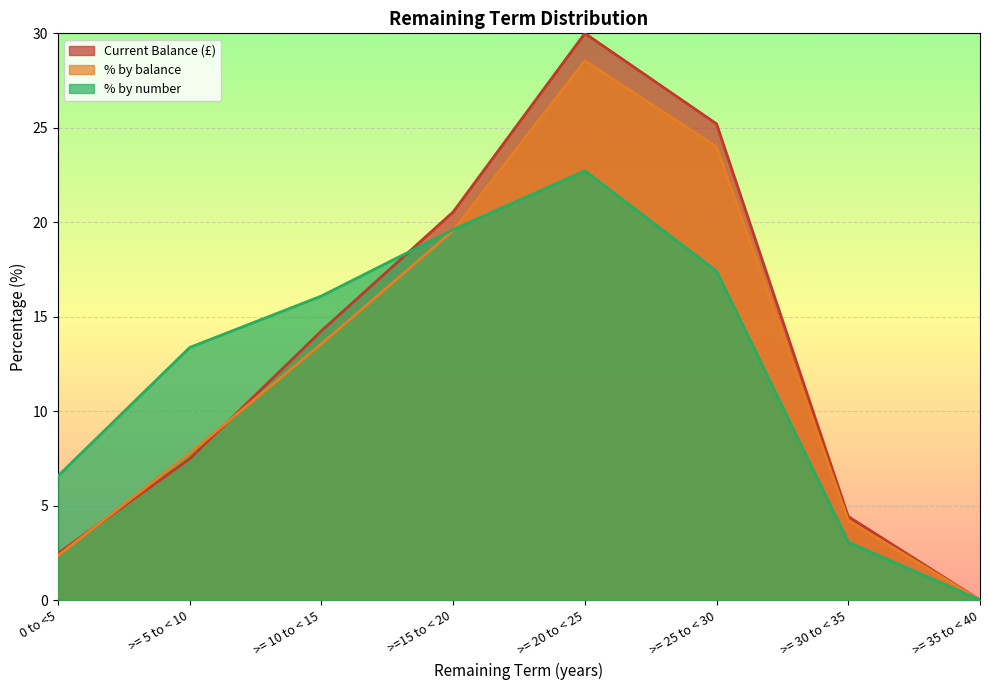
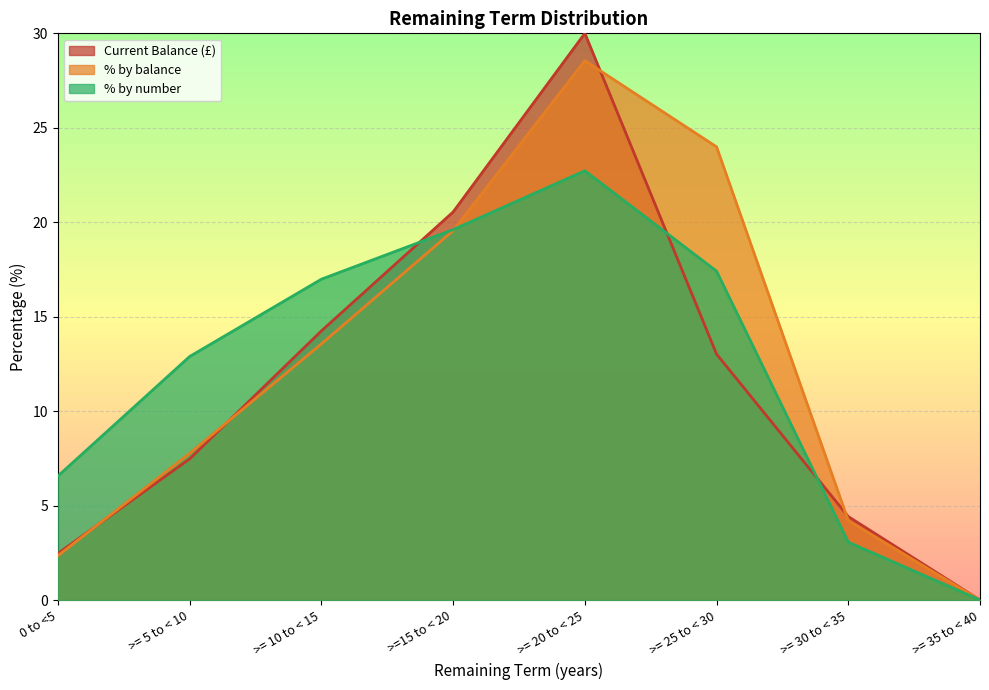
  {
    "Current Balance (£)": {
      ">= 5 to < 10": 7.5,
      ">= 10 to < 15": 14.3,
      ">=15 to < 20": 20.5,
      ">= 20 to < 25": 30.0,
-     ">= 25 to < 30": 25.2,
+     ">= 25 to < 30": 13.0,
      ">= 30 to < 35": 4.4
    },
    "% by balance": {
      ">= 5 to < 10": 7.8,
      ">= 10 to < 15": 13.6,
      ">= 20 to < 25": 28.6,
      ">= 25 to < 30": 24.0,
      ">= 30 to < 35": 4.2
    },
    "% by number": {
      "0 to <5": 6.6,
-     ">= 5 to < 10": 13.4,
-     ">= 10 to < 15": 16.1,
+     ">= 5 to < 10": 12.9,
+     ">= 10 to < 15": 17.0,
      ">= 20 to < 25": 22.7,
      ">= 25 to < 30": 17.4,
      ">= 30 to < 35": 3.1
    }
  }
